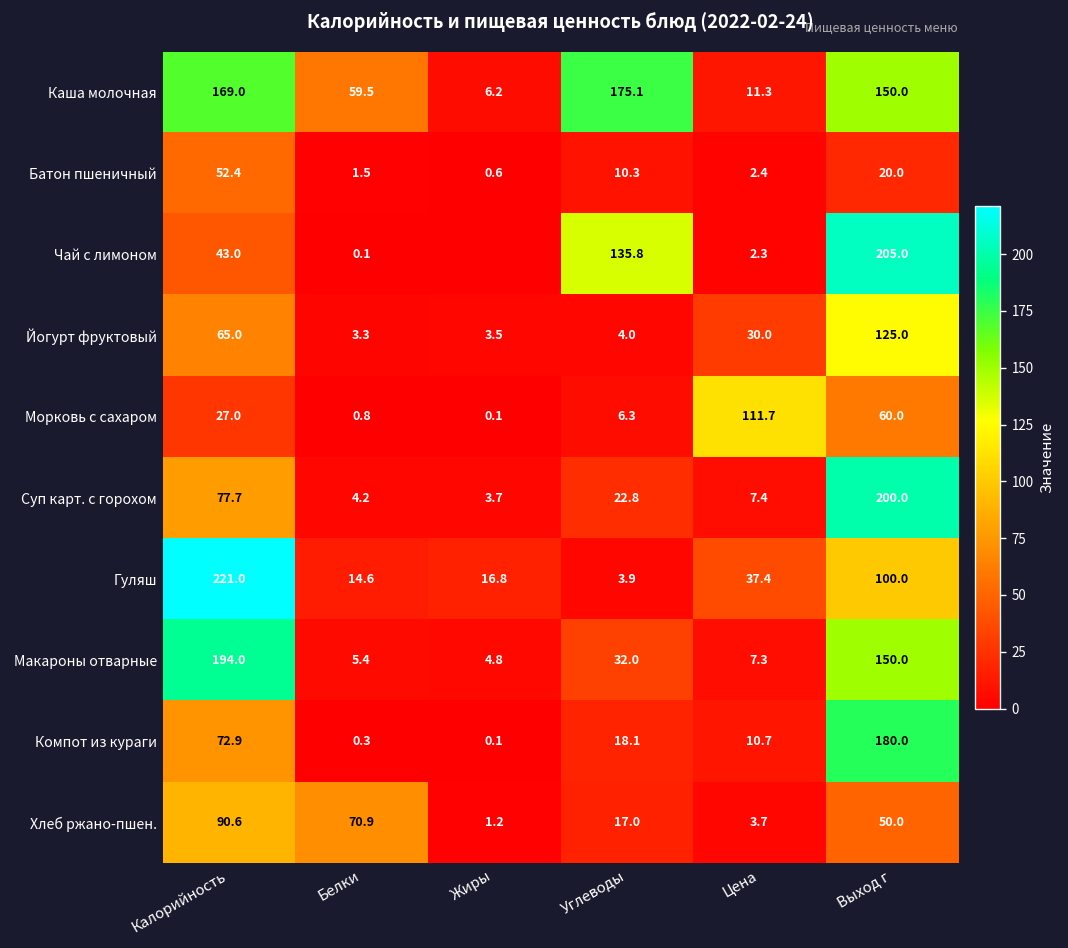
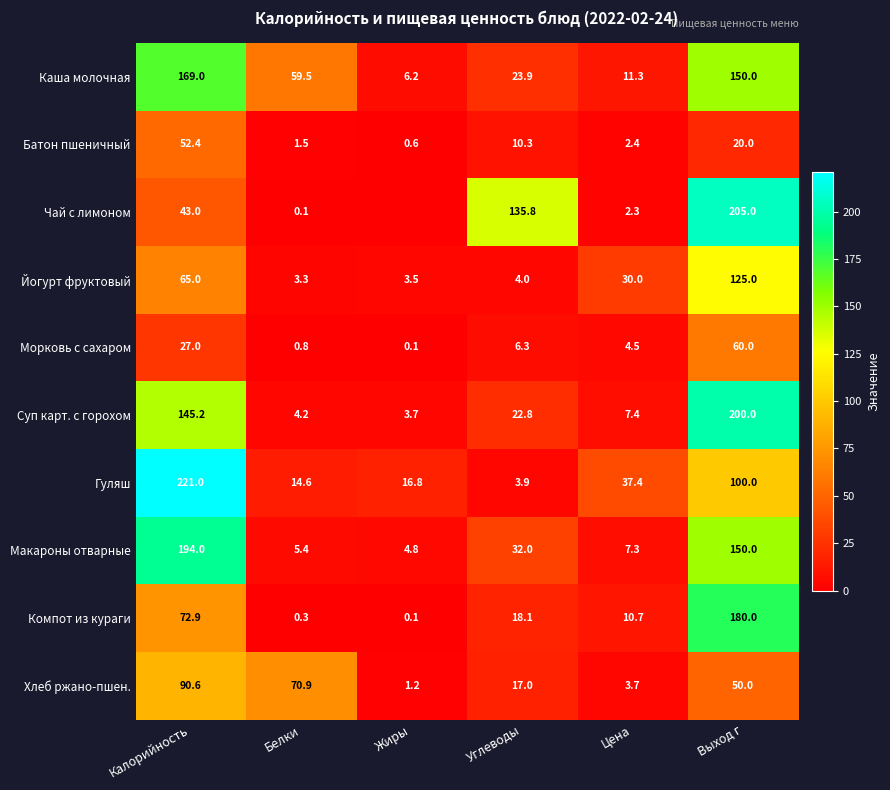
  {
    "Каша молочная": {
      "Калорийность": 169.0,
      "Белки": 59.5,
      "Жиры": 6.2,
-     "Углеводы": 175.1,
+     "Углеводы": 23.9,
      "Цена": 11.3,
      "Выход г": 150.0
    },
    "Батон пшеничный": {
      "Калорийность": 52.4,
      "Белки": 1.5,
      "Жиры": 0.6,
      "Углеводы": 10.3,
      "Цена": 2.4,
      "Выход г": 20.0
    },
    "Чай с лимоном": {
      "Калорийность": 43.0,
      "Белки": 0.1,
      "Углеводы": 135.8,
      "Цена": 2.3,
      "Выход г": 205.0
    },
    "Йогурт фруктовый": {
      "Калорийность": 65.0,
      "Белки": 3.3,
      "Жиры": 3.5,
      "Углеводы": 4.0,
      "Цена": 30.0,
      "Выход г": 125.0
    },
    "Морковь с сахаром": {
      "Калорийность": 27.0,
      "Белки": 0.8,
      "Жиры": 0.1,
      "Углеводы": 6.3,
-     "Цена": 111.7,
+     "Цена": 4.5,
      "Выход г": 60.0
    },
    "Суп карт. с горохом": {
-     "Калорийность": 77.7,
+     "Калорийность": 145.2,
      "Белки": 4.2,
      "Жиры": 3.7,
      "Углеводы": 22.8,
      "Цена": 7.4,
      "Выход г": 200.0
    },
    "Гуляш": {
      "Калорийность": 221.0,
      "Белки": 14.6,
      "Жиры": 16.8,
      "Углеводы": 3.9,
      "Цена": 37.4,
      "Выход г": 100.0
    },
    "Макароны отварные": {
      "Калорийность": 194.0,
      "Белки": 5.4,
      "Жиры": 4.8,
      "Углеводы": 32.0,
      "Цена": 7.3,
      "Выход г": 150.0
    },
    "Компот из кураги": {
      "Калорийность": 72.9,
      "Белки": 0.3,
      "Жиры": 0.1,
      "Углеводы": 18.1,
      "Цена": 10.7,
      "Выход г": 180.0
    },
    "Хлеб ржано-пшен.": {
      "Калорийность": 90.6,
      "Белки": 70.9,
      "Жиры": 1.2,
      "Углеводы": 17.0,
      "Цена": 3.7,
      "Выход г": 50.0
    }
  }
